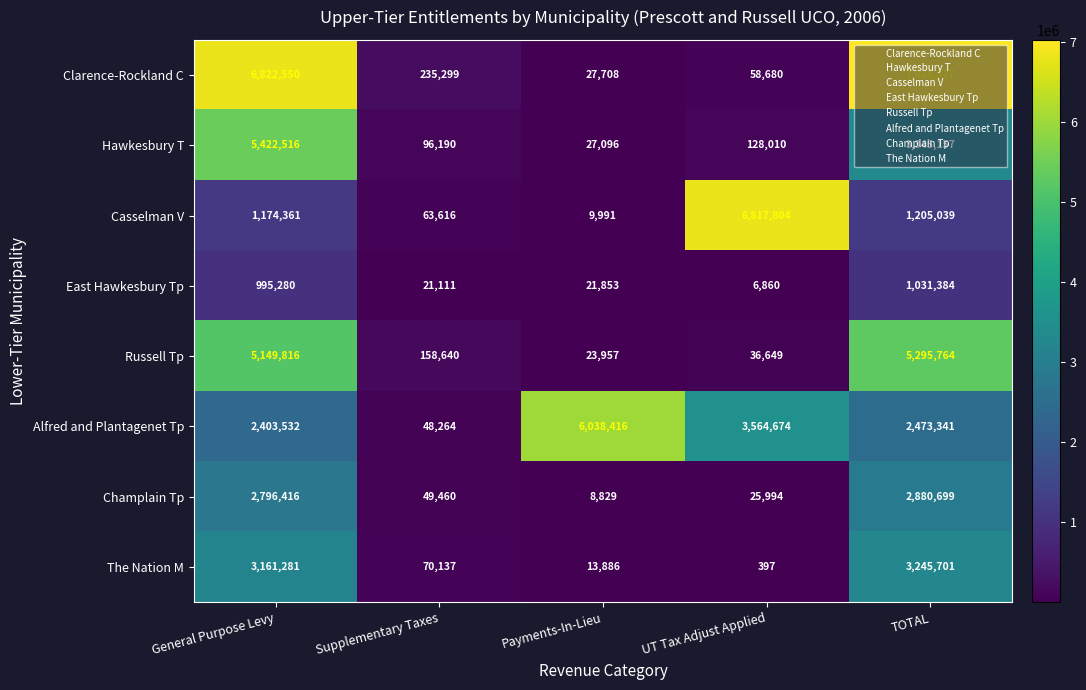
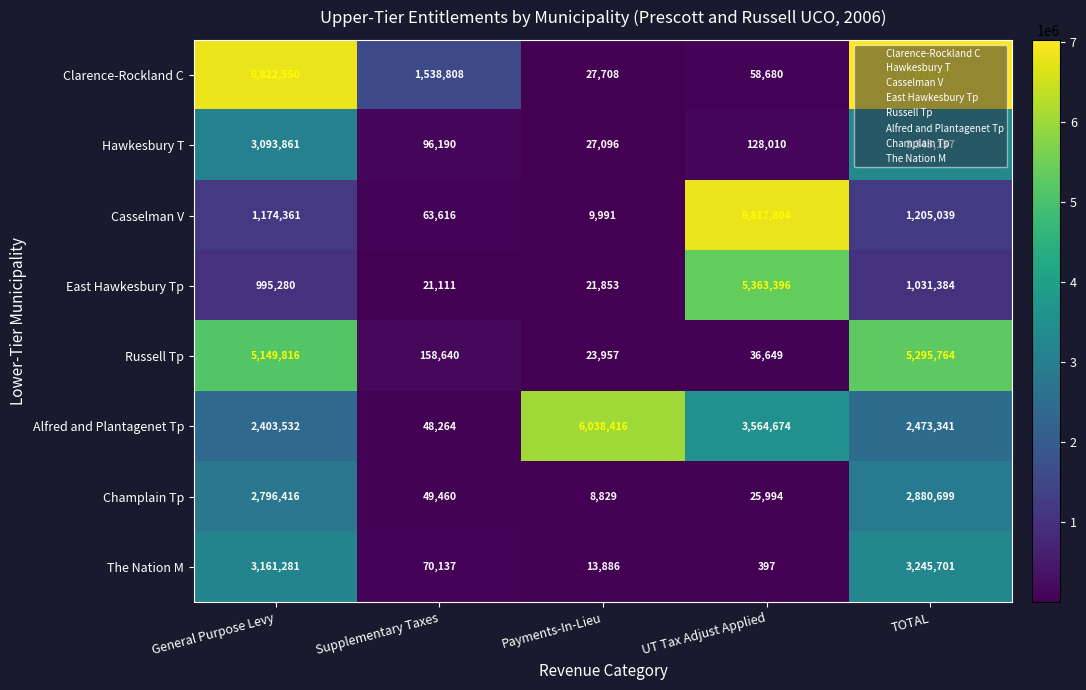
  {
    "Clarence-Rockland C": {
-     "Supplementary Taxes": "235,299"
+     "Supplementary Taxes": "1,538,808"
    },
    "Hawkesbury T": {
-     "General Purpose Levy": "5,422,516"
+     "General Purpose Levy": "3,093,861"
    },
    "East Hawkesbury Tp": {
-     "UT Tax Adjust Applied": "6,860"
+     "UT Tax Adjust Applied": "5,363,396"
    }
  }
